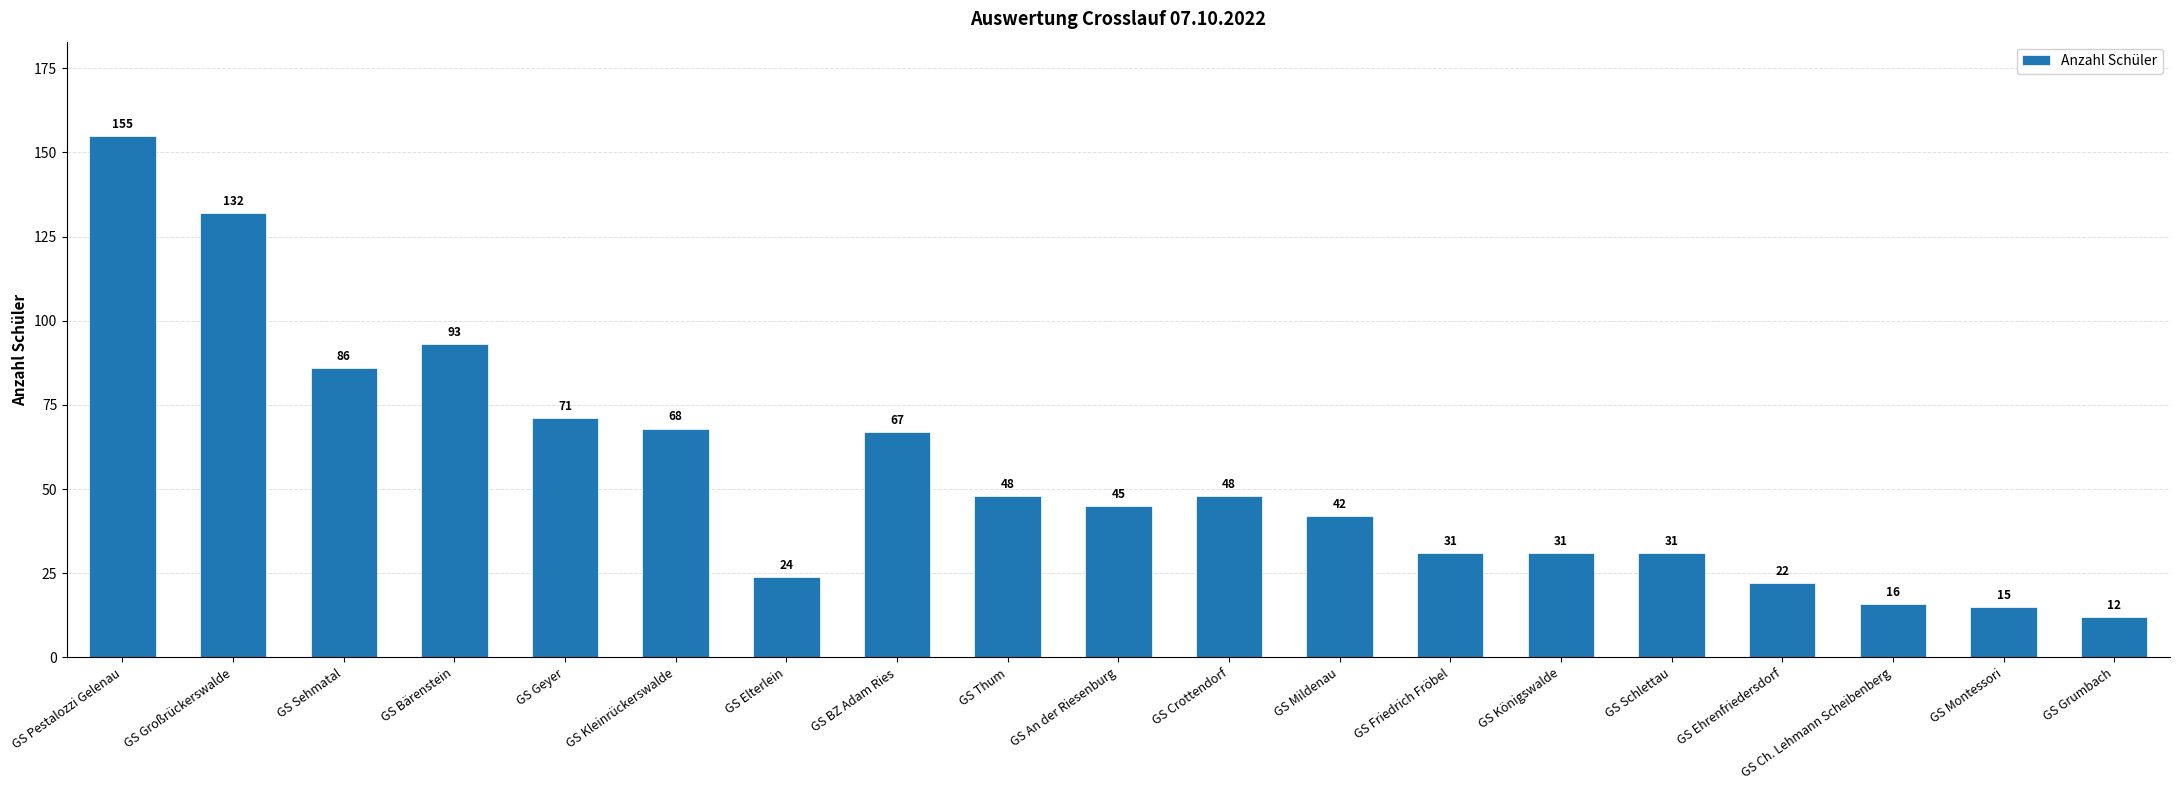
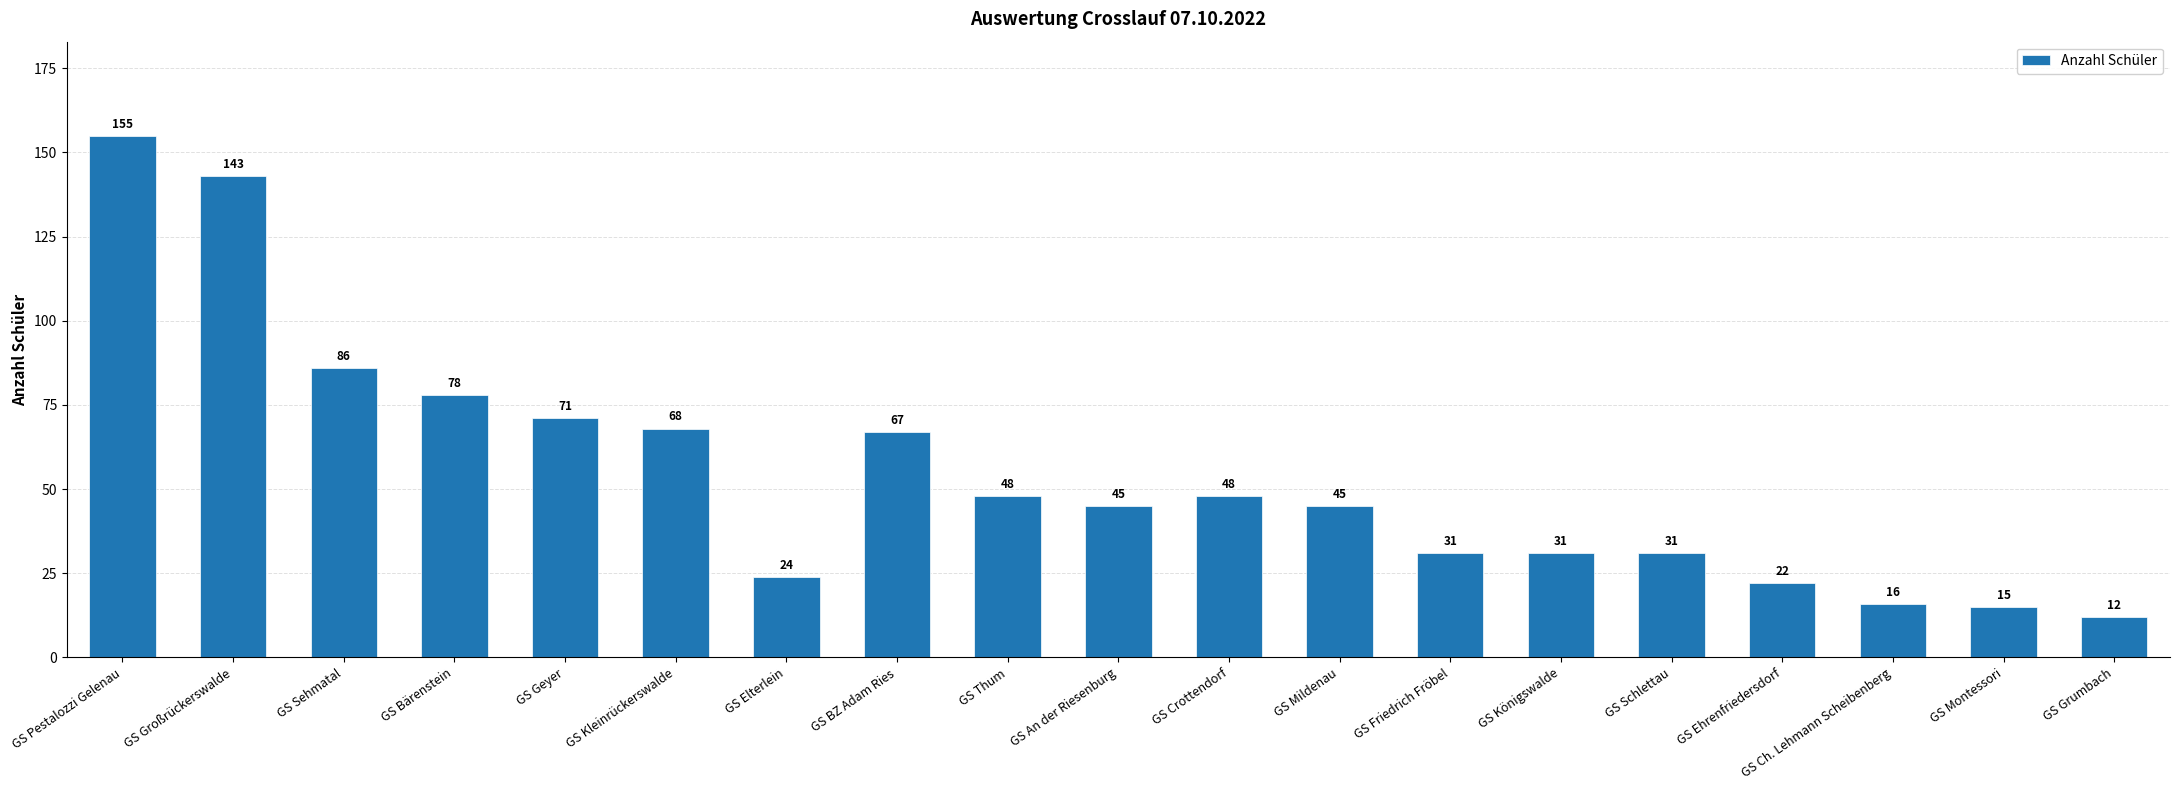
  {
    "GS Pestalozzi Gelenau": 155,
-   "GS Großrückerswalde": 132,
+   "GS Großrückerswalde": 143,
    "GS Sehmatal": 86,
-   "GS Bärenstein": 93,
+   "GS Bärenstein": 78,
    "GS Geyer": 71,
    "GS Kleinrückerswalde": 68,
    "GS Elterlein": 24,
    "GS BZ Adam Ries": 67,
    "GS Thum": 48,
    "GS An der Riesenburg": 45,
    "GS Crottendorf": 48,
-   "GS Mildenau": 42,
+   "GS Mildenau": 45,
    "GS Friedrich Fröbel": 31,
    "GS Königswalde": 31,
    "GS Schlettau": 31,
    "GS Ehrenfriedersdorf": 22,
    "GS Ch. Lehmann Scheibenberg": 16,
    "GS Montessori": 15,
    "GS Grumbach": 12
  }
